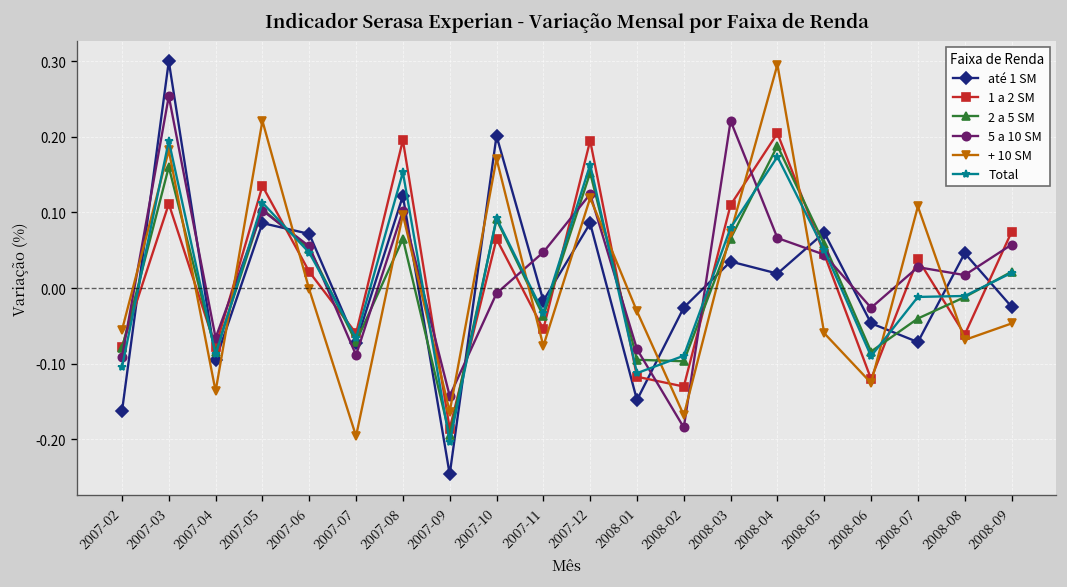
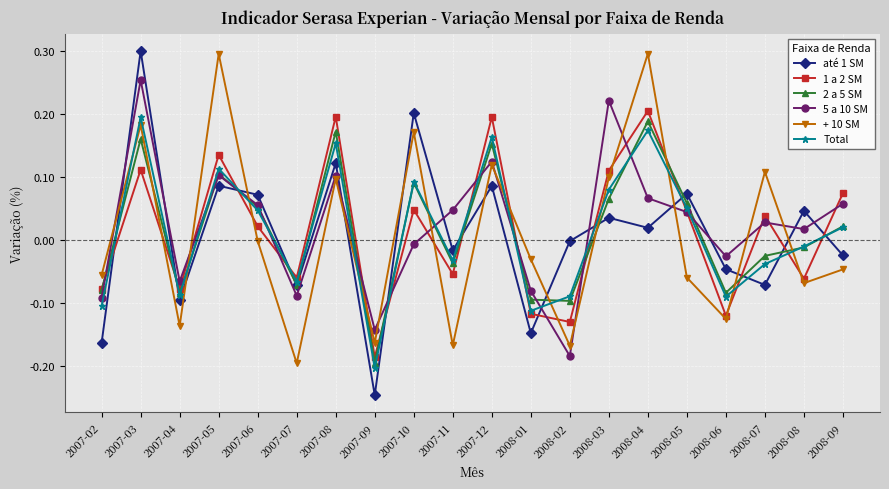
  {
    "até 1 SM": {
      "2007-02": -0.16,
      "2007-03": 0.30,
      "2007-04": -0.10,
      "2007-05": 0.09,
      "2007-06": 0.07,
      "2007-08": 0.12,
      "2007-09": -0.25,
      "2007-10": 0.20,
      "2007-11": -0.02,
      "2007-12": 0.09,
      "2008-01": -0.15,
-     "2008-02": -0.03,
+     "2008-02": 0.00,
      "2008-03": 0.04,
      "2008-04": 0.02,
      "2008-05": 0.07,
      "2008-06": -0.05,
      "2008-07": -0.07,
      "2008-08": 0.05,
      "2008-09": -0.02
    },
    "1 a 2 SM": {
      "2007-03": 0.11,
      "2007-04": -0.08,
      "2007-05": 0.13,
      "2007-06": 0.02,
      "2007-07": -0.06,
      "2007-08": 0.20,
      "2007-09": -0.19,
-     "2007-10": 0.06,
+     "2007-10": 0.05,
      "2007-11": -0.05,
      "2007-12": 0.19,
      "2008-01": -0.12,
      "2008-02": -0.13,
      "2008-03": 0.11,
      "2008-04": 0.20,
      "2008-06": -0.12,
      "2008-07": 0.04,
      "2008-08": -0.06,
      "2008-09": 0.07
    },
    "2 a 5 SM": {
      "2007-03": 0.16,
-     "2007-08": 0.07,
+     "2007-08": 0.17,
      "2007-09": -0.19,
      "2007-11": -0.04,
      "2007-12": 0.15,
      "2008-01": -0.09,
      "2008-02": -0.10,
      "2008-03": 0.07,
      "2008-04": 0.19,
      "2008-05": 0.06,
      "2008-06": -0.08,
-     "2008-07": -0.04
+     "2008-07": -0.03
    },
    "5 a 10 SM": {
      "2007-02": -0.09,
      "2007-03": 0.25,
      "2007-04": -0.07,
      "2007-07": -0.09,
      "2007-08": 0.10,
      "2007-09": -0.14,
      "2007-10": -0.01,
      "2007-11": 0.05,
      "2007-12": 0.12,
      "2008-01": -0.08,
      "2008-02": -0.18,
      "2008-03": 0.22,
      "2008-04": 0.07,
      "2008-06": -0.03,
      "2008-07": 0.03,
      "2008-08": 0.02,
      "2008-09": 0.06
    },
    "+ 10 SM": {
      "2007-02": -0.06,
      "2007-03": 0.18,
      "2007-04": -0.14,
-     "2007-05": 0.22,
+     "2007-05": 0.30,
      "2007-06": 0.00,
      "2007-07": -0.20,
      "2007-08": 0.10,
      "2007-09": -0.16,
      "2007-10": 0.17,
-     "2007-11": -0.08,
+     "2007-11": -0.17,
      "2007-12": 0.12,
      "2008-01": -0.03,
      "2008-02": -0.17,
-     "2008-03": 0.07,
+     "2008-03": 0.10,
      "2008-04": 0.30,
      "2008-05": -0.06,
      "2008-06": -0.13,
      "2008-07": 0.11,
      "2008-08": -0.07,
      "2008-09": -0.05
    },
    "Total": {
      "2007-02": -0.10,
      "2007-03": 0.19,
      "2007-05": 0.11,
      "2007-06": 0.05,
      "2007-07": -0.07,
      "2007-08": 0.15,
      "2007-09": -0.20,
      "2007-11": -0.03,
      "2007-12": 0.16,
      "2008-01": -0.11,
      "2008-02": -0.09,
      "2008-03": 0.08,
      "2008-04": 0.17,
      "2008-05": 0.05,
      "2008-06": -0.09,
-     "2008-07": -0.01
+     "2008-07": -0.04
    }
  }
